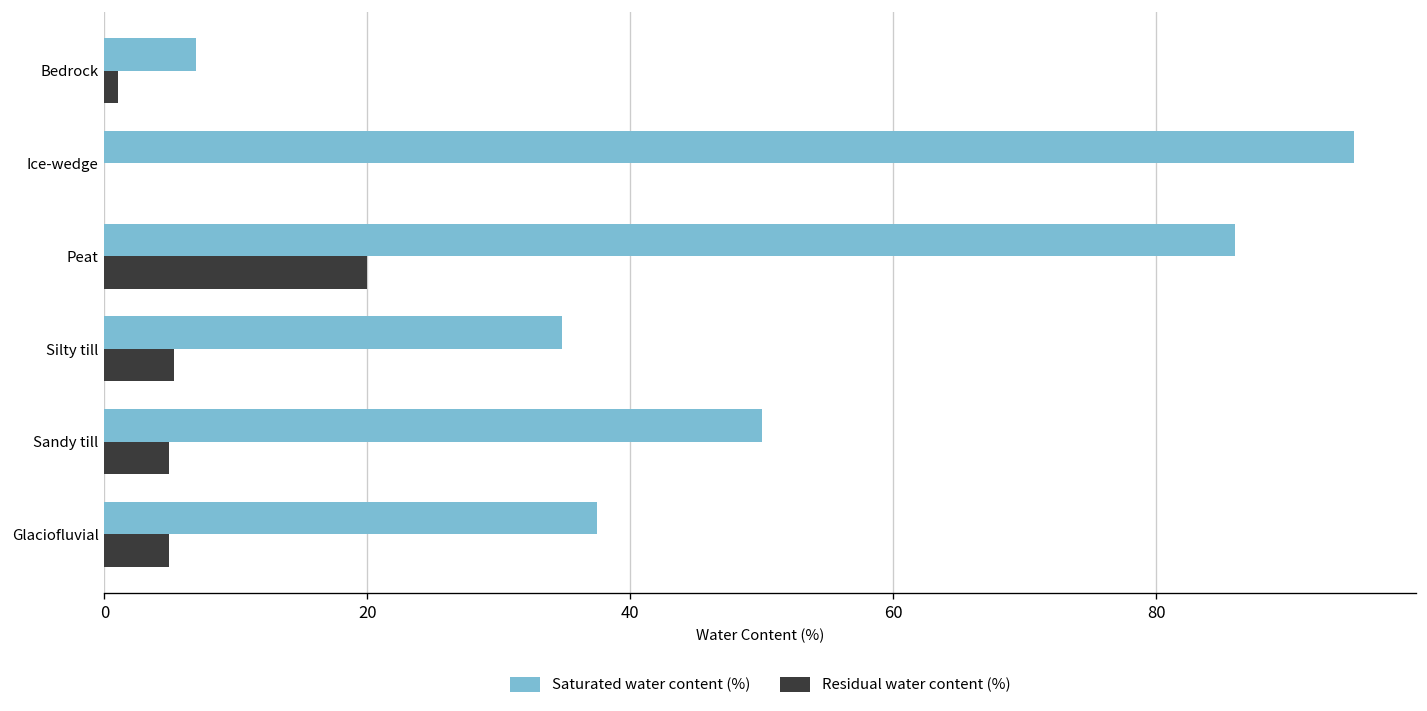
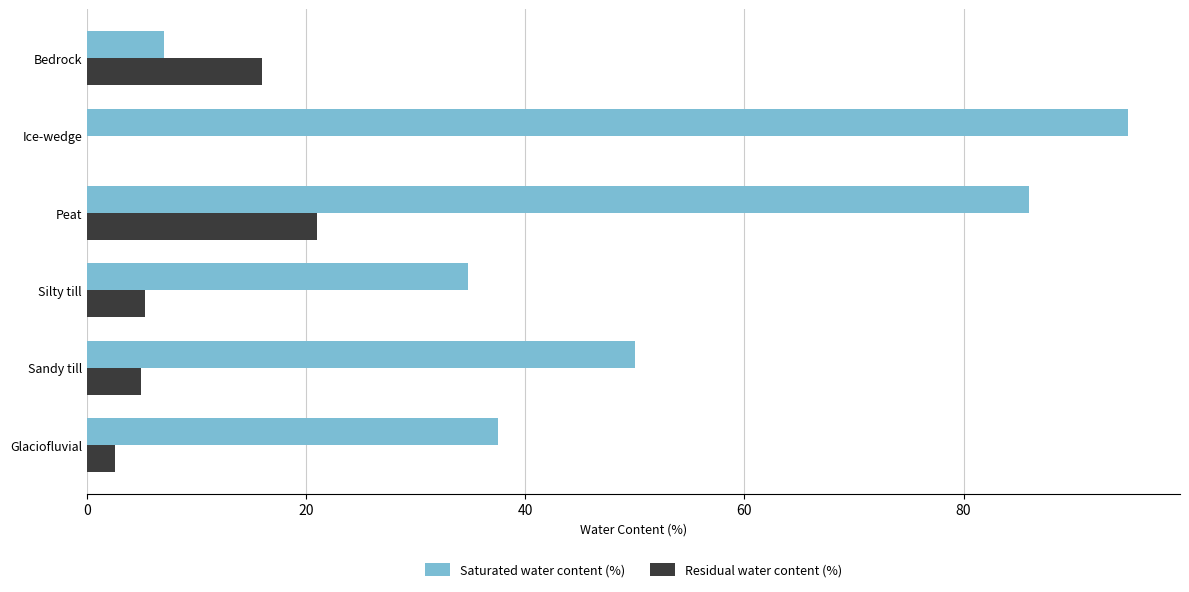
  {
    "Saturated water content (%)": {
      "Bedrock": 7.0,
      "Ice-wedge": 95.0,
      "Peat": 86.0,
      "Silty till": 34.8,
      "Sandy till": 50.0,
      "Glaciofluvial": 37.5
    },
    "Residual water content (%)": {
-     "Bedrock": 1,
+     "Bedrock": 16,
      "Ice-wedge": 0.0,
-     "Peat": 20,
+     "Peat": 21,
      "Silty till": 5.3,
      "Sandy till": 4.9,
-     "Glaciofluvial": 4.9
+     "Glaciofluvial": 2.6
    }
  }
